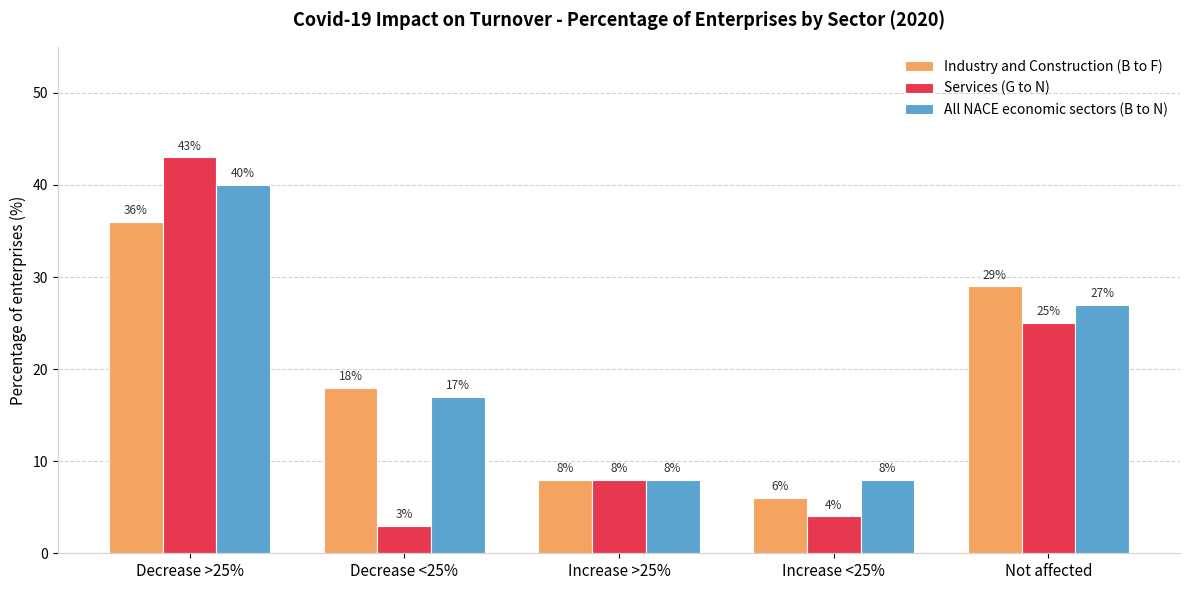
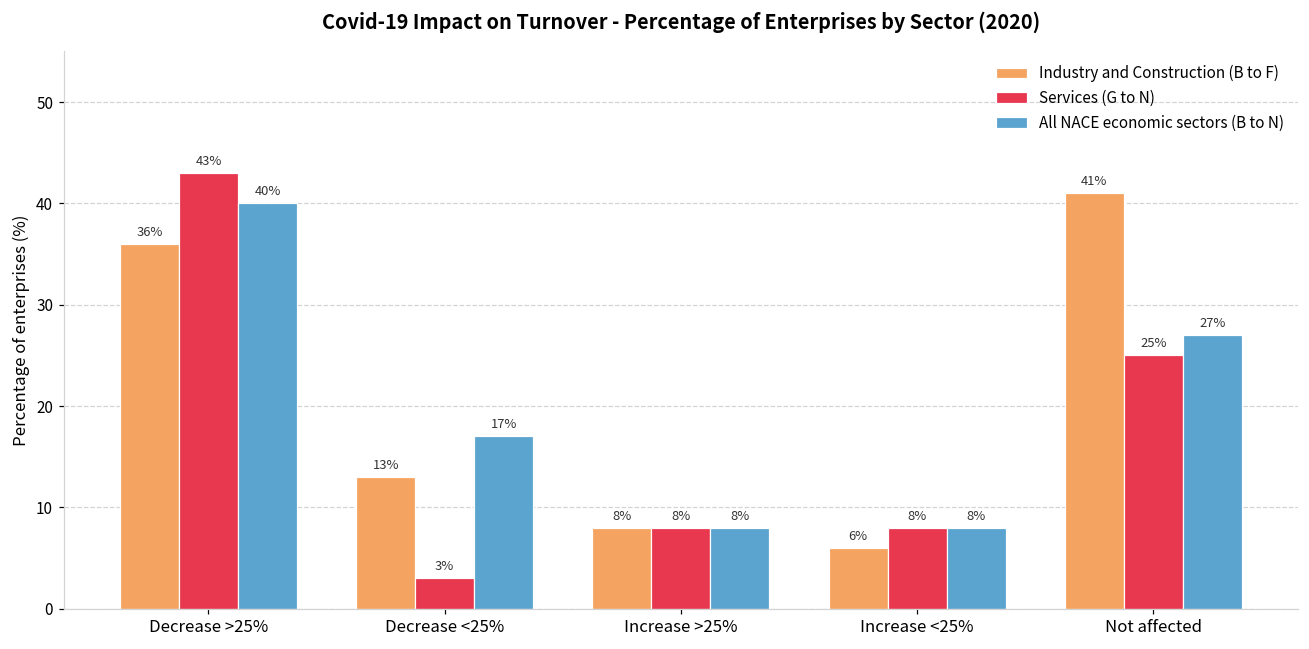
  {
    "Industry and Construction (B to F)": {
      "Decrease >25%": "36%",
-     "Decrease <25%": "18%",
+     "Decrease <25%": "13%",
      "Increase >25%": "8%",
      "Increase <25%": "6%",
-     "Not affected": "29%"
+     "Not affected": "41%"
    },
    "Services (G to N)": {
      "Decrease >25%": "43%",
      "Decrease <25%": "3%",
      "Increase >25%": "8%",
-     "Increase <25%": "4%",
+     "Increase <25%": "8%",
      "Not affected": "25%"
    },
    "All NACE economic sectors (B to N)": {
      "Decrease >25%": "40%",
      "Decrease <25%": "17%",
      "Increase >25%": "8%",
      "Increase <25%": "8%",
      "Not affected": "27%"
    }
  }
